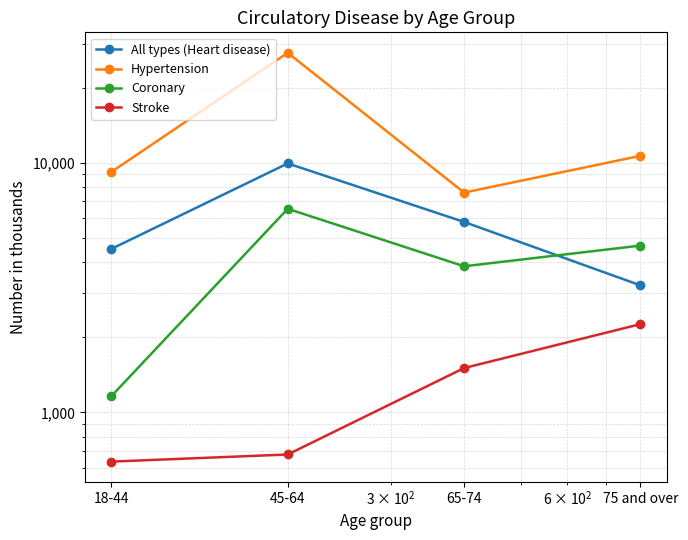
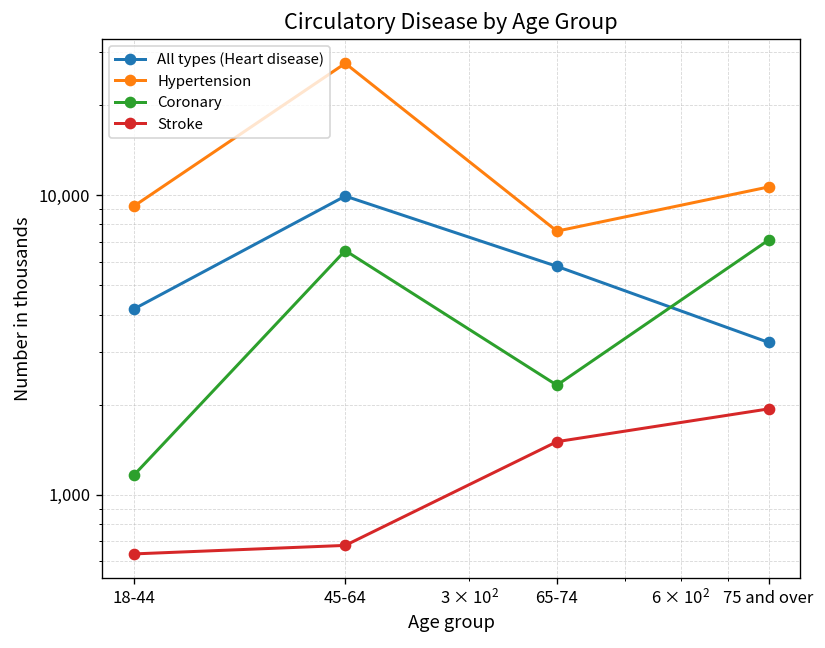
  {
    "All types (Heart disease)": {
-     "18-44": "4,500",
+     "18-44": "4,200",
      "45-64": "9,900",
      "65-74": "5,800",
      "75 and over": "3,200"
    },
    "Hypertension": {
      "18-44": "9,200",
      "45-64": "28,000",
      "65-74": "7,600",
      "75 and over": "10,700"
    },
    "Coronary": {
      "18-44": "1,200",
      "45-64": "6,500",
-     "65-74": "3,800",
-     "75 and over": "4,700"
+     "65-74": "2,300",
+     "75 and over": "7,100"
    },
    "Stroke": {
      "18-44": "640",
      "45-64": "680",
      "65-74": "1,500",
-     "75 and over": "2,300"
+     "75 and over": "1,900"
    }
  }
